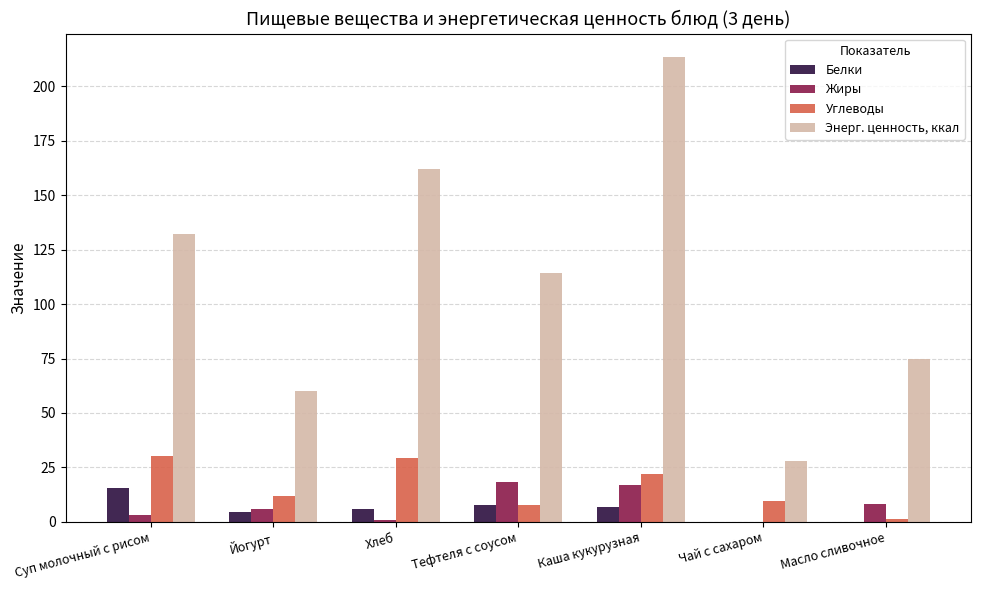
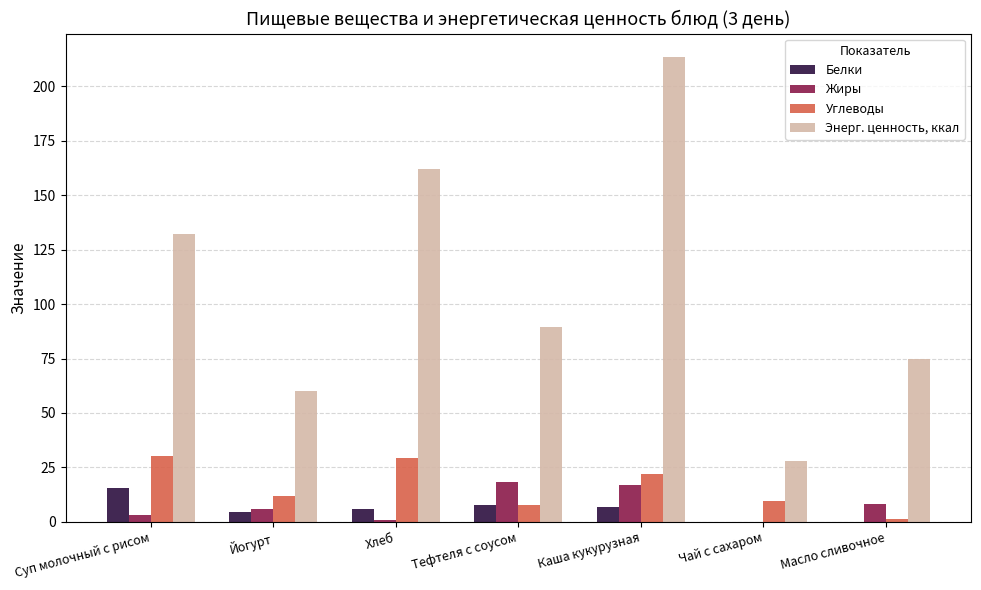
  {
    "Белки": {
      "Суп молочный с рисом": 16,
      "Йогурт": 4,
      "Хлеб": 6,
      "Тефтеля с соусом": 8,
      "Каша кукурузная": 7,
      "Чай с сахаром": 0
    },
    "Жиры": {
      "Суп молочный с рисом": 3,
      "Йогурт": 6,
      "Тефтеля с соусом": 18,
      "Каша кукурузная": 17,
      "Чай с сахаром": 0,
      "Масло сливочное": 8
    },
    "Углеводы": {
      "Суп молочный с рисом": 30,
      "Йогурт": 12,
      "Хлеб": 29,
      "Тефтеля с соусом": 8,
      "Каша кукурузная": 22,
      "Чай с сахаром": 10,
      "Масло сливочное": 2
    },
    "Энерг. ценность, ккал": {
      "Суп молочный с рисом": 132,
      "Йогурт": 60,
      "Хлеб": 162,
-     "Тефтеля с соусом": 114,
+     "Тефтеля с соусом": 90,
      "Каша кукурузная": 214,
      "Чай с сахаром": 28,
      "Масло сливочное": 75
    }
  }
